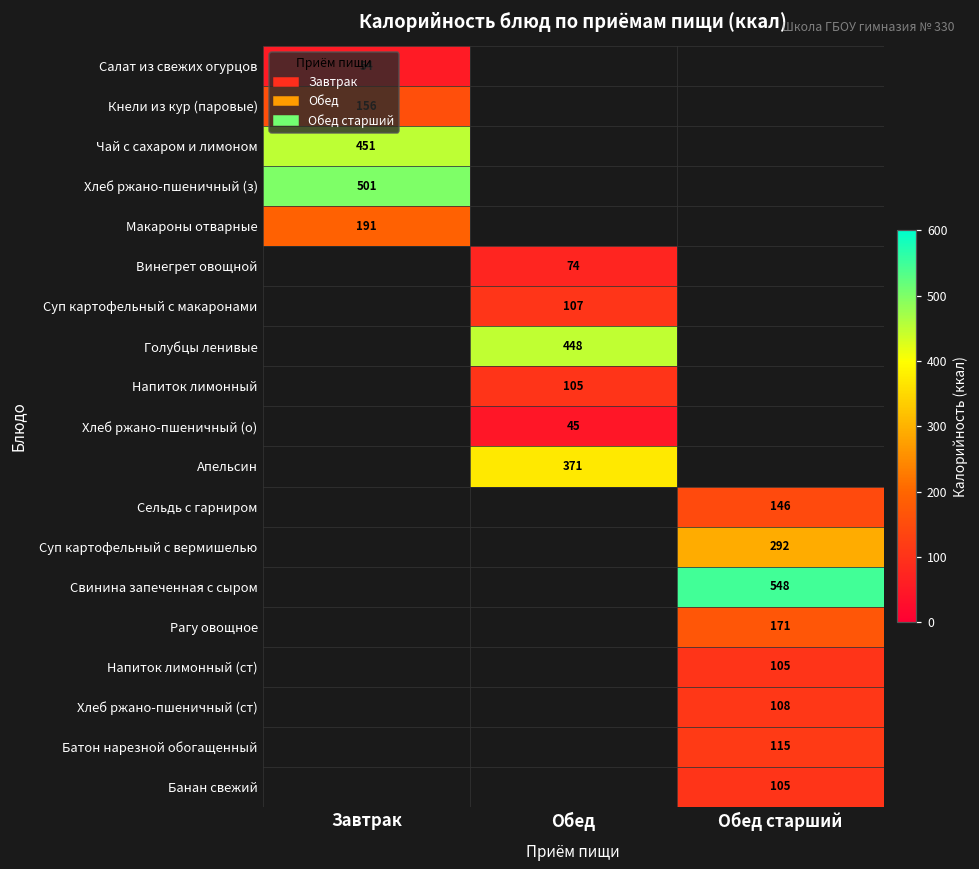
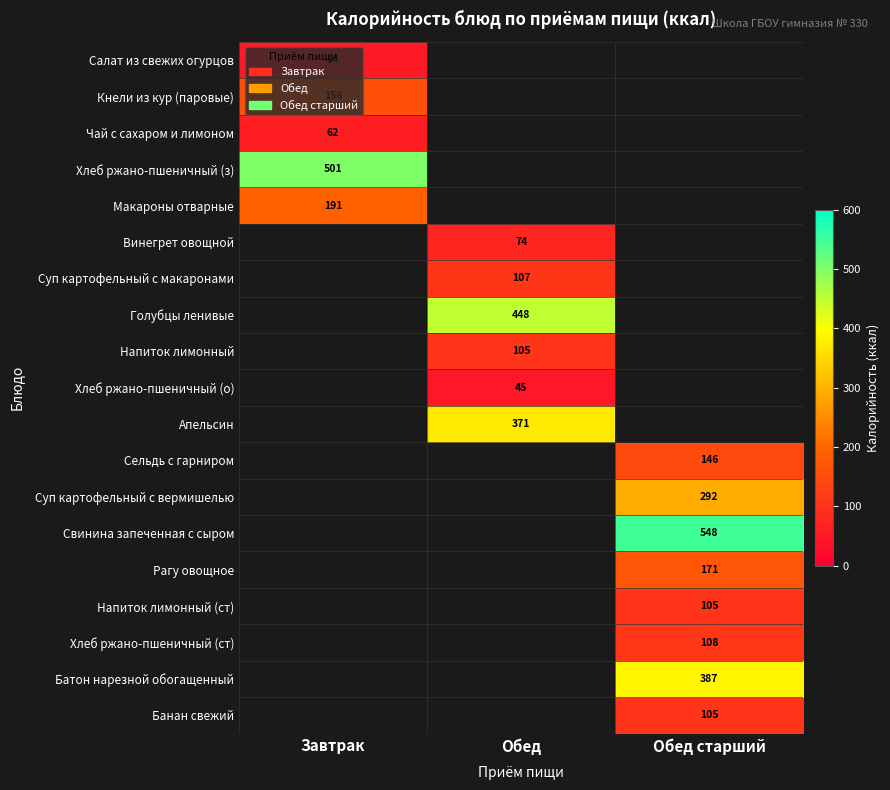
  {
    "Чай с сахаром и лимоном": {
-     "Завтрак": 451
+     "Завтрак": 62
    },
    "Хлеб ржано-пшеничный (з)": {
      "Завтрак": 501
    },
    "Макароны отварные": {
      "Завтрак": 191
    },
    "Винегрет овощной": {
      "Обед": 74
    },
    "Суп картофельный с макаронами": {
      "Обед": 107
    },
    "Голубцы ленивые": {
      "Обед": 448
    },
    "Напиток лимонный": {
      "Обед": 105
    },
    "Хлеб ржано-пшеничный (о)": {
      "Обед": 45
    },
    "Апельсин": {
      "Обед": 371
    },
    "Сельдь с гарниром": {
      "Обед старший": 146
    },
    "Суп картофельный с вермишелью": {
      "Обед старший": 292
    },
    "Свинина запеченная с сыром": {
      "Обед старший": 548
    },
    "Рагу овощное": {
      "Обед старший": 171
    },
    "Напиток лимонный (ст)": {
      "Обед старший": 105
    },
    "Хлеб ржано-пшеничный (ст)": {
      "Обед старший": 108
    },
    "Батон нарезной обогащенный": {
-     "Обед старший": 115
+     "Обед старший": 387
    },
    "Банан свежий": {
      "Обед старший": 105
    }
  }
